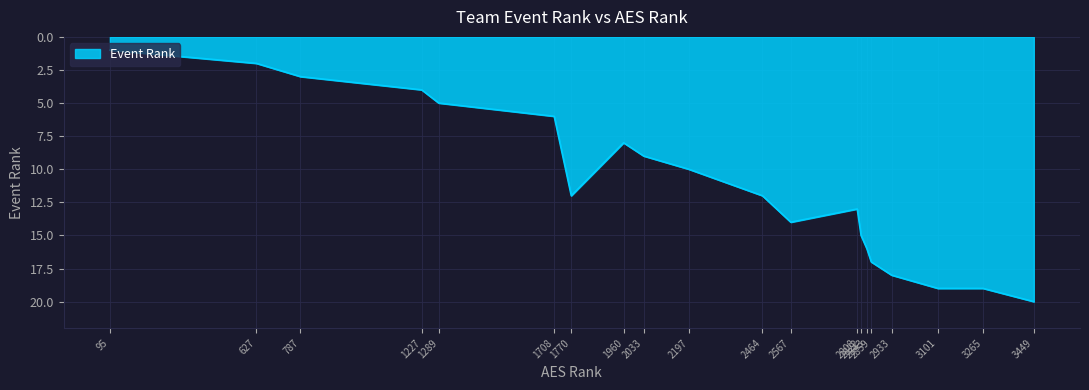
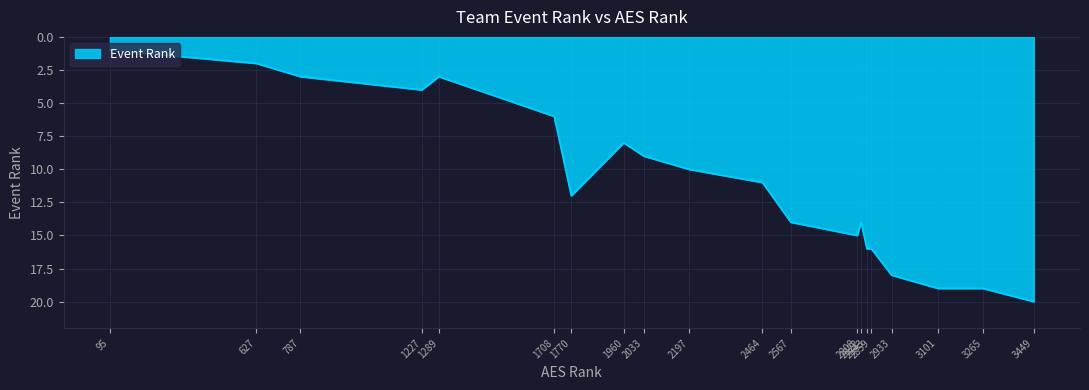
  {
    "627": 2,
    "787": 3,
    "1227": 4,
-   "1289": 5,
+   "1289": 3,
    "1708": 6,
    "1770": 12,
    "1960": 8,
    "2033": 9,
    "2197": 10,
-   "2464": 12,
+   "2464": 11,
    "2567": 14,
-   "2808": 13,
-   "2822": 15,
+   "2808": 15,
+   "2822": 14,
    "2843": 16,
-   "2859": 17,
+   "2859": 16,
    "2933": 18,
    "3101": 19,
    "3265": 19,
    "3449": 20
  }
